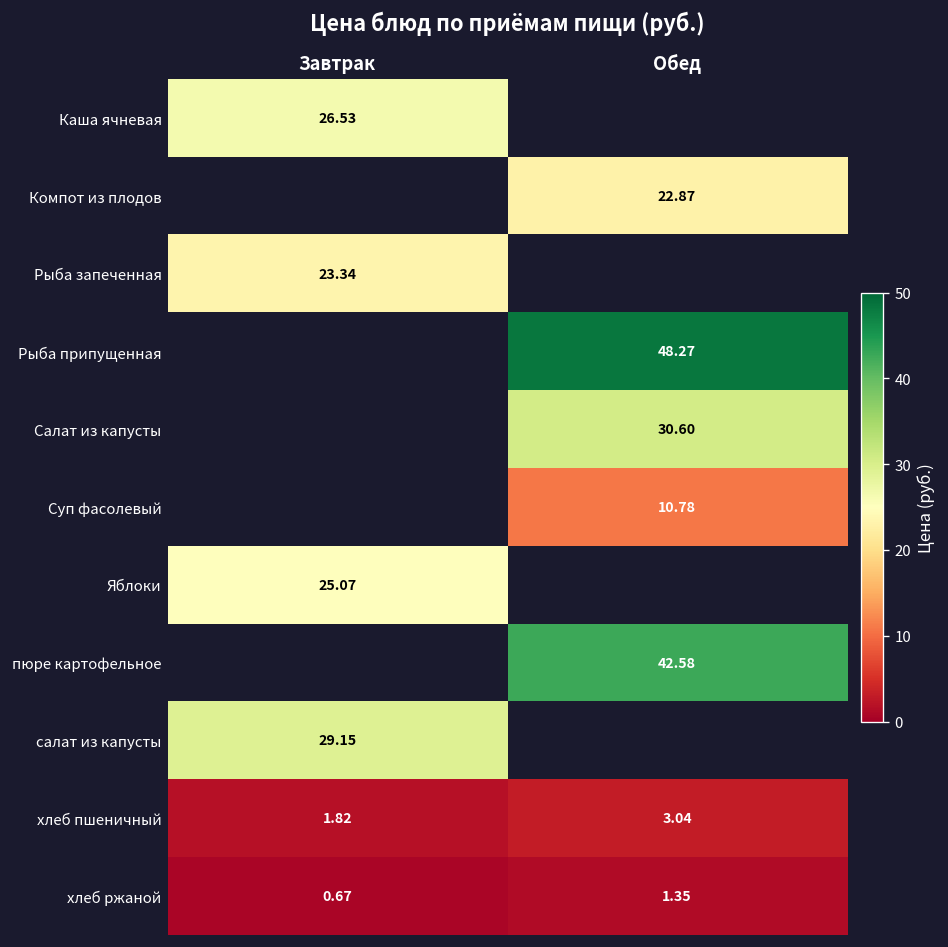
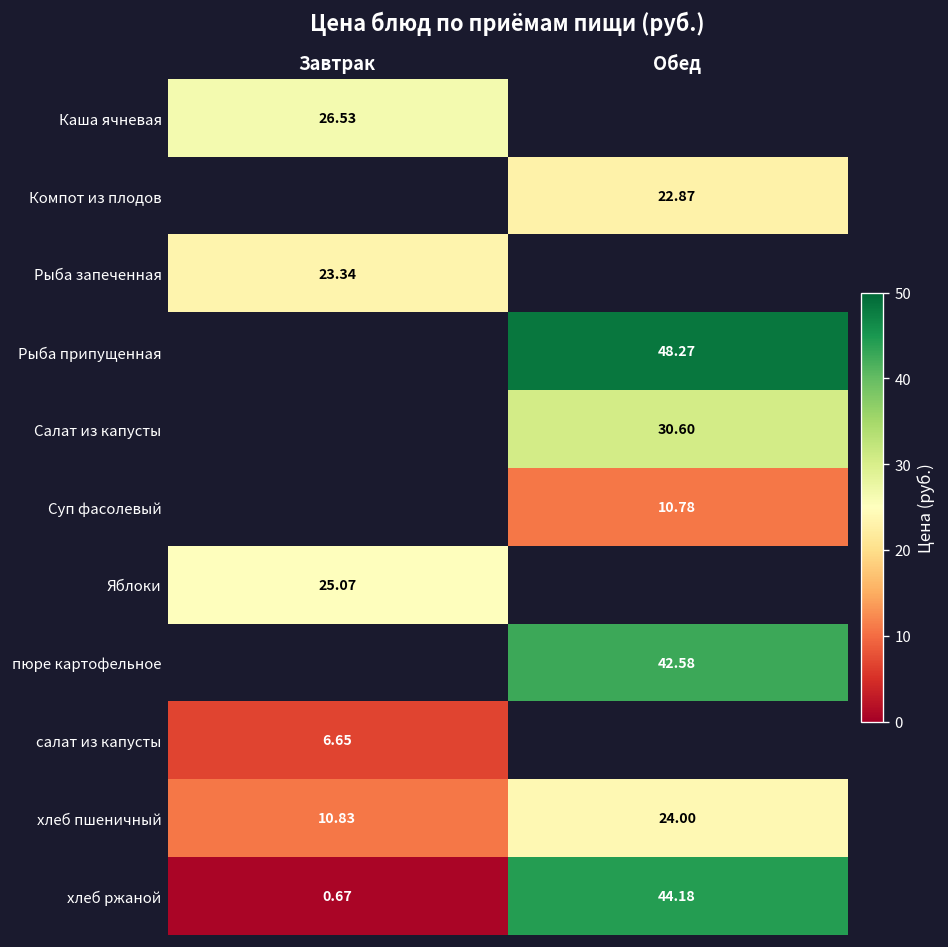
  {
    "Каша ячневая": {
      "Завтрак": 26.53
    },
    "Компот из плодов": {
      "Обед": 22.87
    },
    "Рыба запеченная": {
      "Завтрак": 23.34
    },
    "Рыба припущенная": {
      "Обед": 48.27
    },
    "Салат из капусты": {
      "Обед": 30.60
    },
    "Суп фасолевый": {
      "Обед": 10.78
    },
    "Яблоки": {
      "Завтрак": 25.07
    },
    "пюре картофельное": {
      "Обед": 42.58
    },
    "салат из капусты": {
-     "Завтрак": 29.15
+     "Завтрак": 6.65
    },
    "хлеб пшеничный": {
-     "Завтрак": 1.82,
-     "Обед": 3.04
+     "Завтрак": 10.83,
+     "Обед": 24.00
    },
    "хлеб ржаной": {
      "Завтрак": 0.67,
-     "Обед": 1.35
+     "Обед": 44.18
    }
  }
